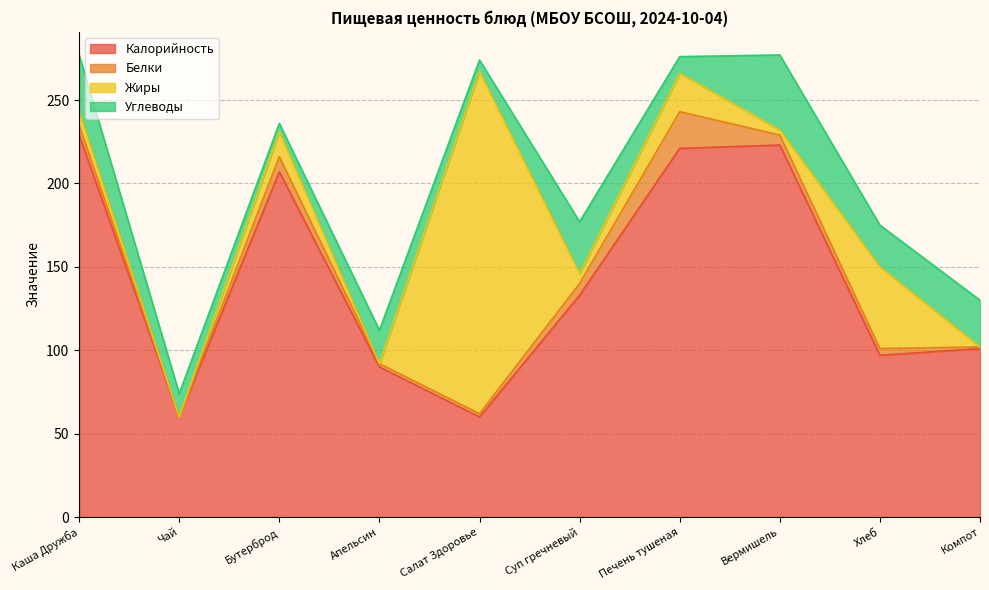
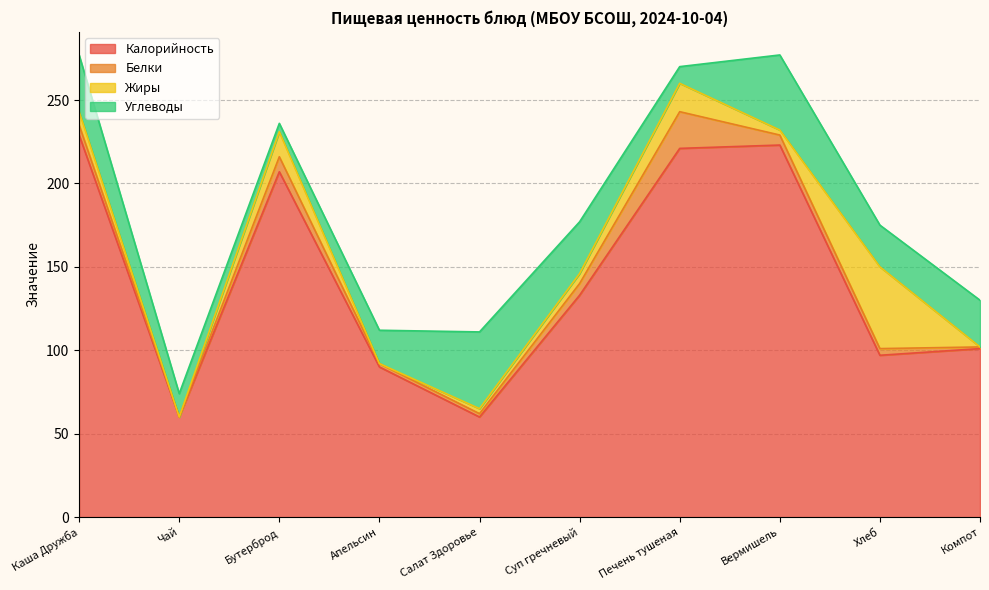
  {
    "Жиры": {
      "Каша Дружба": 8,
      "Бутерброд": 15,
-     "Салат Здоровье": 205,
+     "Салат Здоровье": 3,
      "Суп гречневый": 6,
-     "Печень тушеная": 23,
+     "Печень тушеная": 17,
      "Вермишель": 3,
      "Хлеб": 49
    },
    "Углеводы": {
      "Каша Дружба": 34,
      "Чай": 14,
      "Бутерброд": 5,
      "Апельсин": 20,
-     "Салат Здоровье": 7,
+     "Салат Здоровье": 46,
      "Суп гречневый": 31,
      "Печень тушеная": 10,
      "Вермишель": 45,
      "Хлеб": 25,
      "Компот": 28
    }
  }
